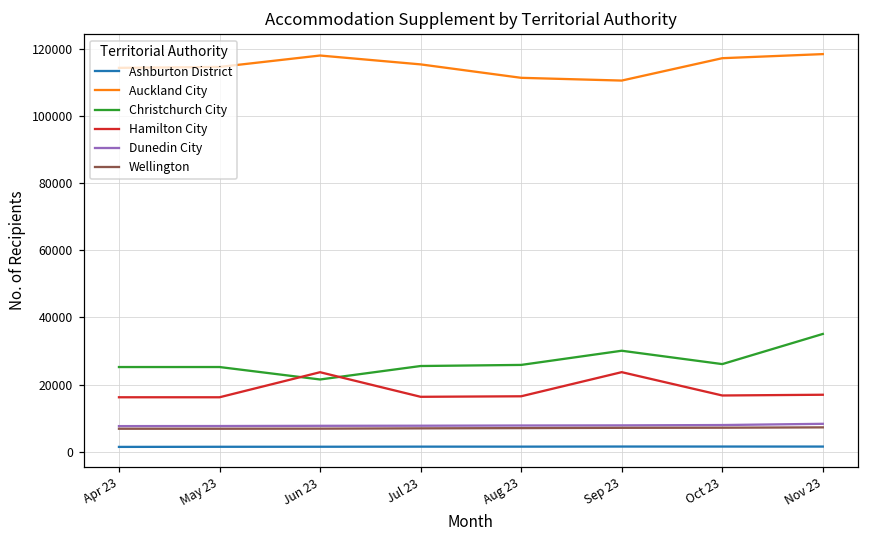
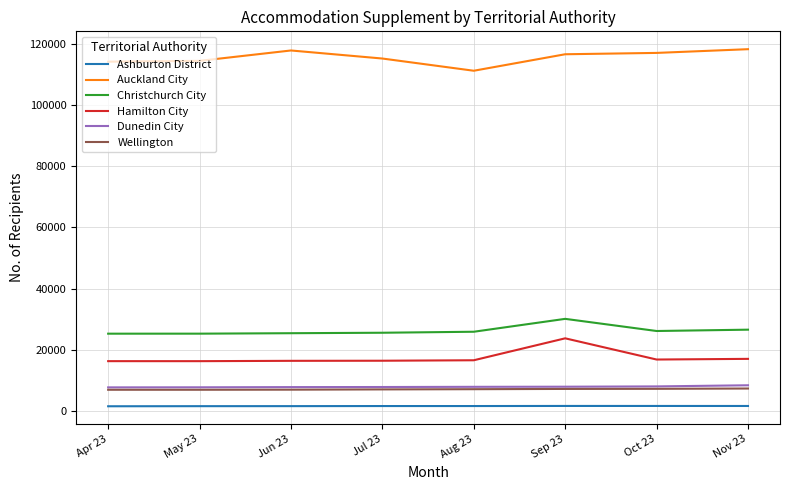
  {
    "Ashburton District": {
      "Apr 23": 1000,
      "May 23": 1000,
      "Jun 23": 1000,
      "Jul 23": 2000,
      "Aug 23": 2000,
      "Sep 23": 2000,
      "Oct 23": 2000,
      "Nov 23": 2000
    },
    "Auckland City": {
      "Jun 23": 118000,
      "Jul 23": 115000,
      "Aug 23": 111000,
-     "Sep 23": 110000,
+     "Sep 23": 117000,
      "Oct 23": 117000,
      "Nov 23": 118000
    },
    "Christchurch City": {
      "Apr 23": 25000,
      "May 23": 25000,
-     "Jun 23": 22000,
+     "Jun 23": 25000,
      "Jul 23": 26000,
      "Aug 23": 26000,
      "Sep 23": 30000,
      "Oct 23": 26000,
-     "Nov 23": 35000
+     "Nov 23": 27000
    },
    "Hamilton City": {
      "Apr 23": 16000,
      "May 23": 16000,
-     "Jun 23": 24000,
+     "Jun 23": 16000,
      "Jul 23": 16000,
      "Aug 23": 17000,
      "Sep 23": 24000,
      "Oct 23": 17000,
      "Nov 23": 17000
    },
    "Dunedin City": {
      "Jun 23": 8000,
      "Nov 23": 8000
    },
    "Wellington": {
      "Jun 23": 7000,
      "Nov 23": 7000
    }
  }
